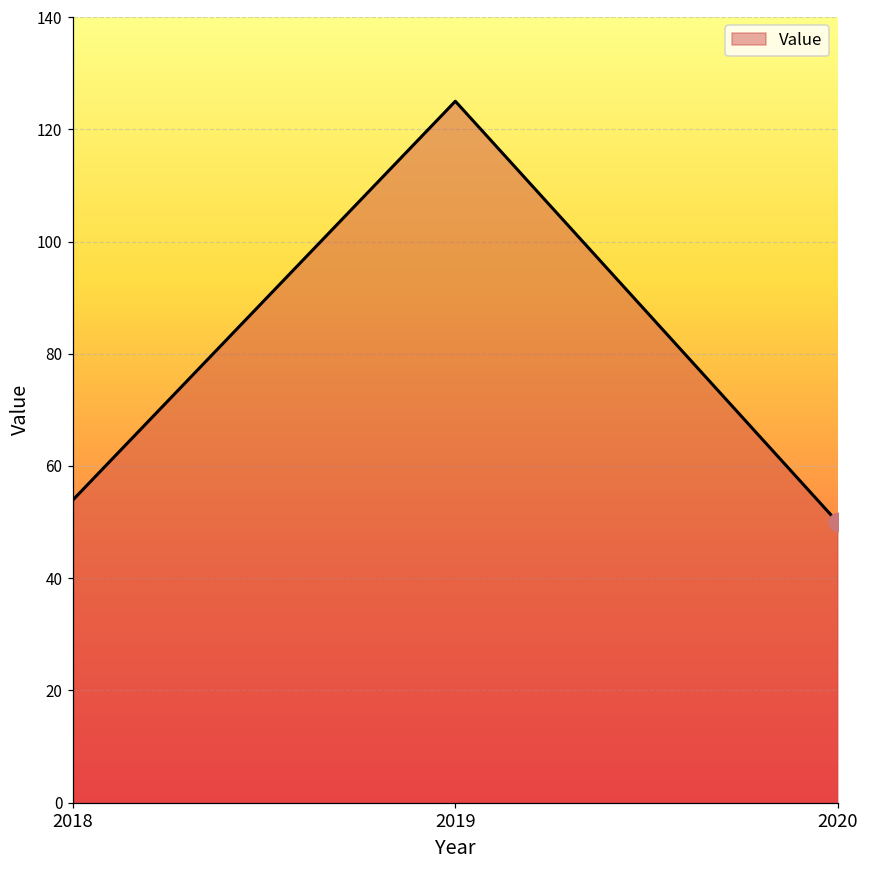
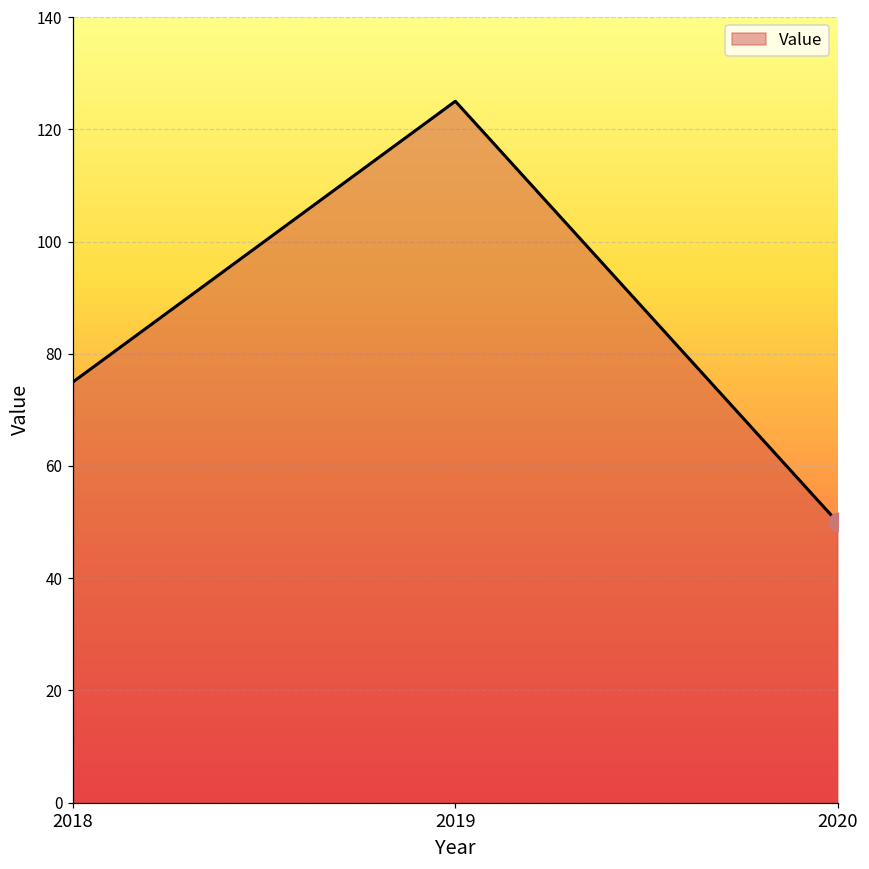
  {
    "Value": {
-     "2018": 54,
+     "2018": 75,
      "2019": 125
    }
  }
